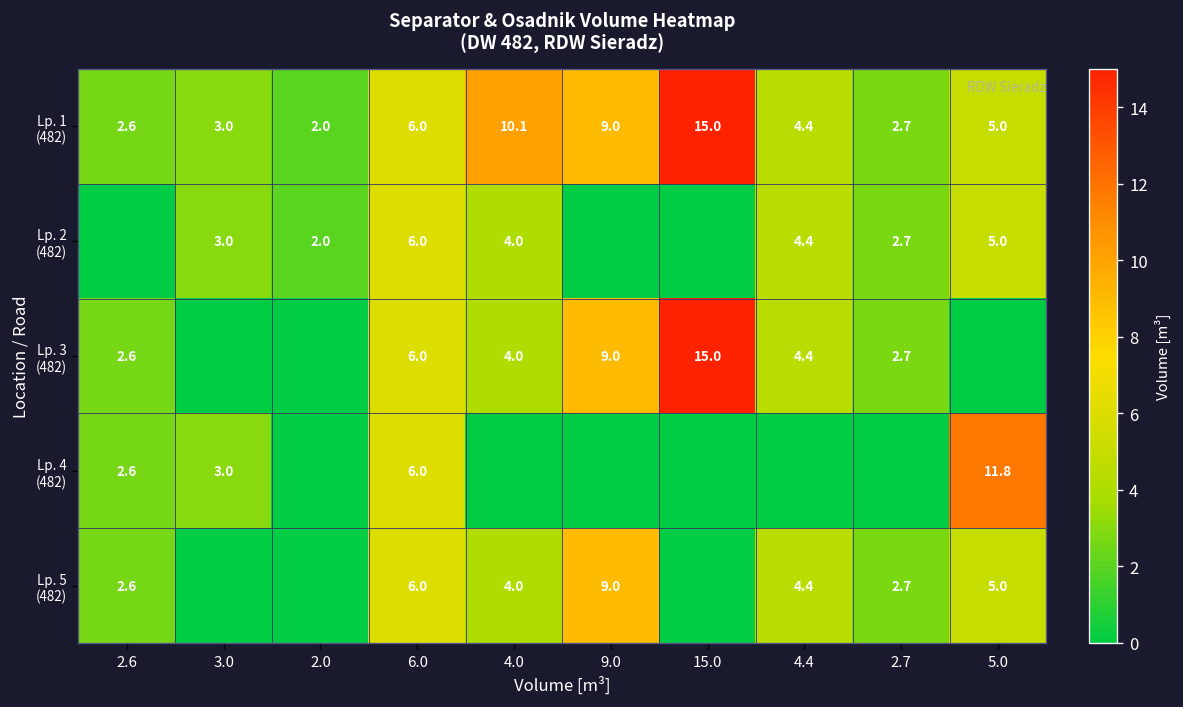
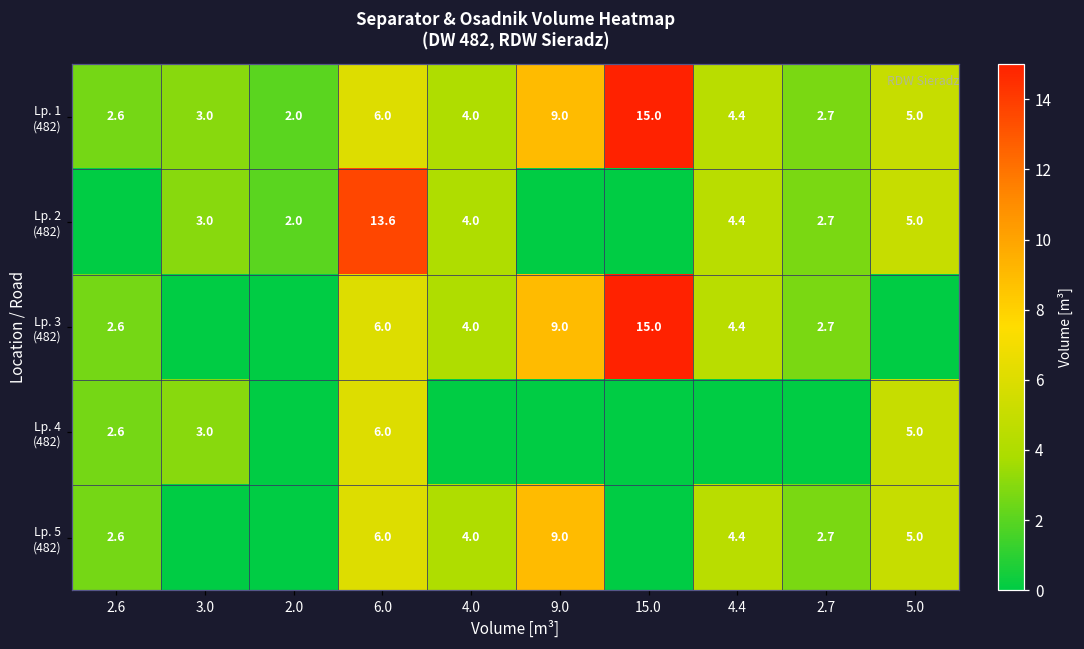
  {
    "Lp. 1 (482)": {
      "2.6": 2.6,
      "3.0": 3.0,
      "2.0": 2.0,
      "6.0": 6.0,
-     "4.0": 10.1,
+     "4.0": 4.0,
      "9.0": 9.0,
      "15.0": 15.0,
      "4.4": 4.4,
      "2.7": 2.7
    },
    "Lp. 2 (482)": {
      "3.0": 3.0,
      "2.0": 2.0,
-     "6.0": 6.0,
+     "6.0": 13.6,
      "4.0": 4.0,
      "4.4": 4.4,
      "2.7": 2.7,
      "5.0": 5.0
    },
    "Lp. 3 (482)": {
      "2.6": 2.6,
      "6.0": 6.0,
      "4.0": 4.0,
      "9.0": 9.0,
      "15.0": 15.0,
      "4.4": 4.4,
      "2.7": 2.7
    },
    "Lp. 4 (482)": {
      "2.6": 2.6,
      "3.0": 3.0,
      "6.0": 6.0,
-     "5.0": 11.8
+     "5.0": 5.0
    },
    "Lp. 5 (482)": {
      "2.6": 2.6,
      "6.0": 6.0,
      "4.0": 4.0,
      "9.0": 9.0,
      "4.4": 4.4,
      "2.7": 2.7,
      "5.0": 5.0
    }
  }
